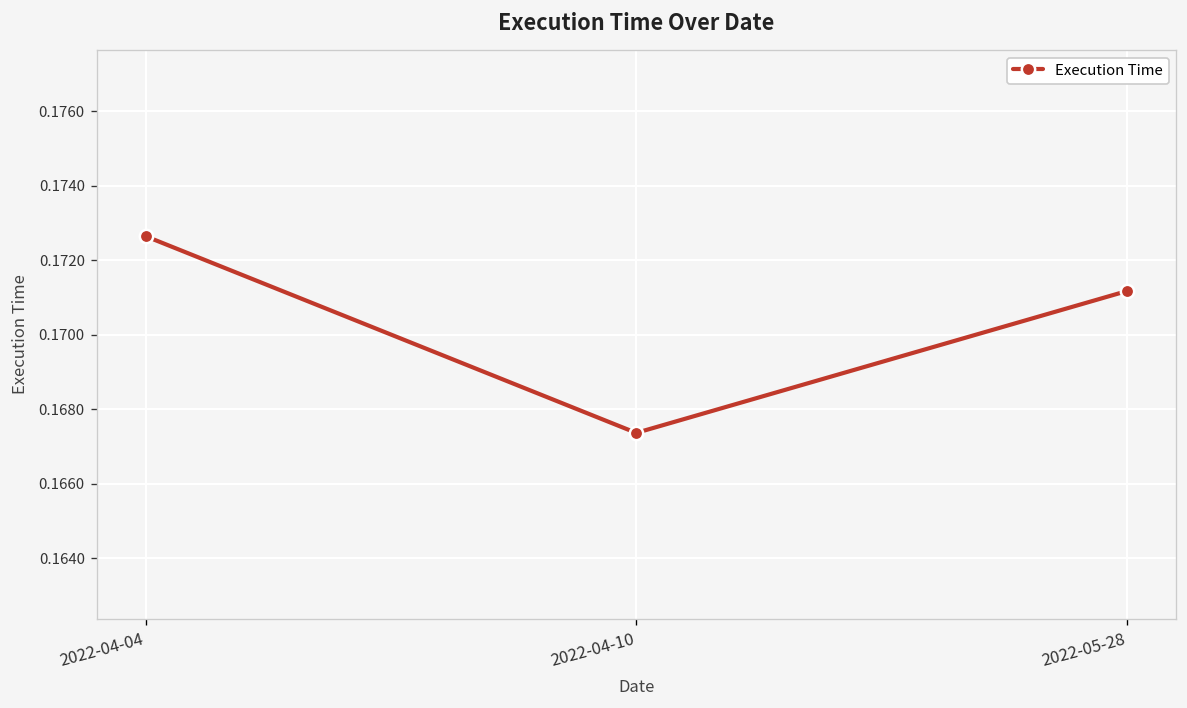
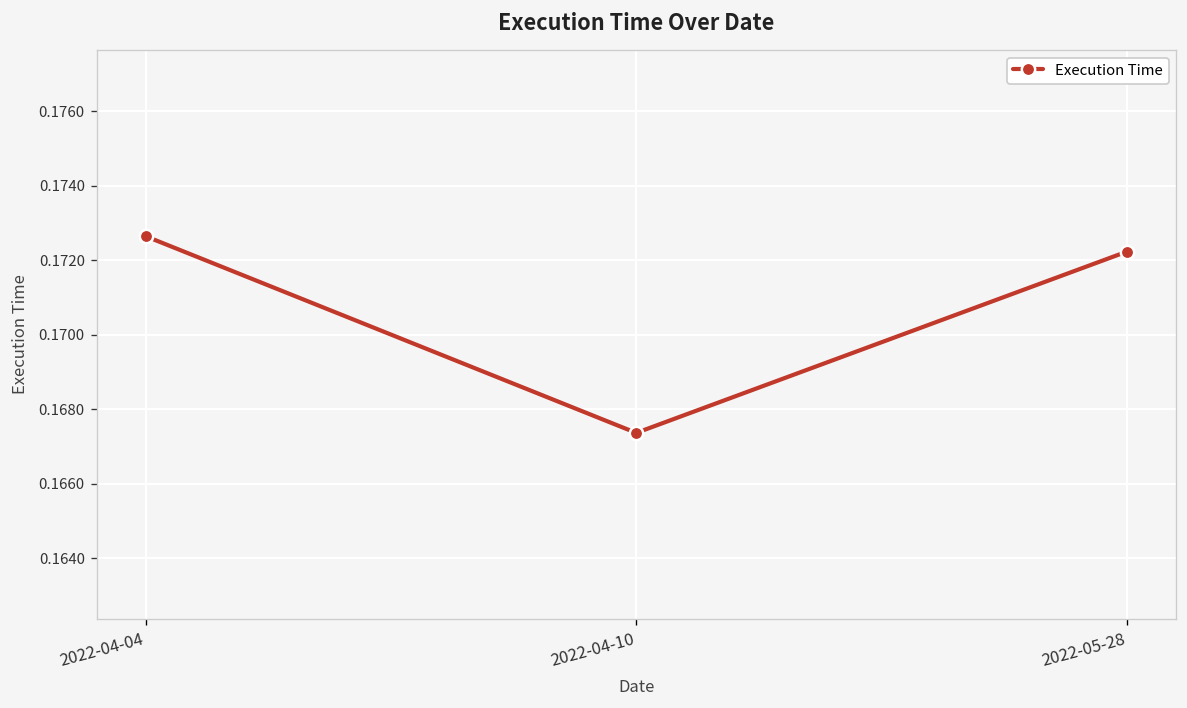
  {
    "2022-04-04": 0.1726,
    "2022-04-10": 0.1674,
-   "2022-05-28": 0.1712
+   "2022-05-28": 0.1722
  }
